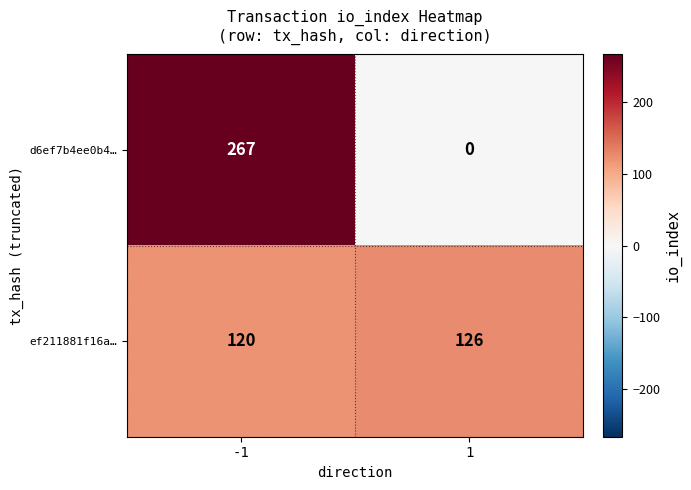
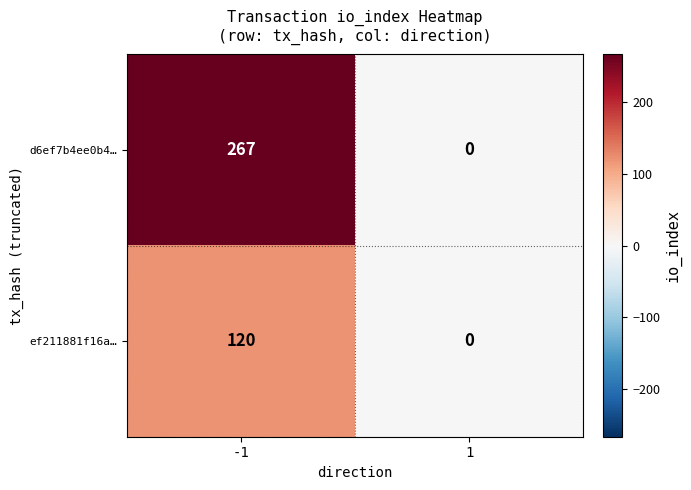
  {
    "d6ef7b4ee0b4…": {
      "-1": 267,
      "1": 0
    },
    "ef211881f16a…": {
      "-1": 120,
-     "1": 126
+     "1": 0
    }
  }
